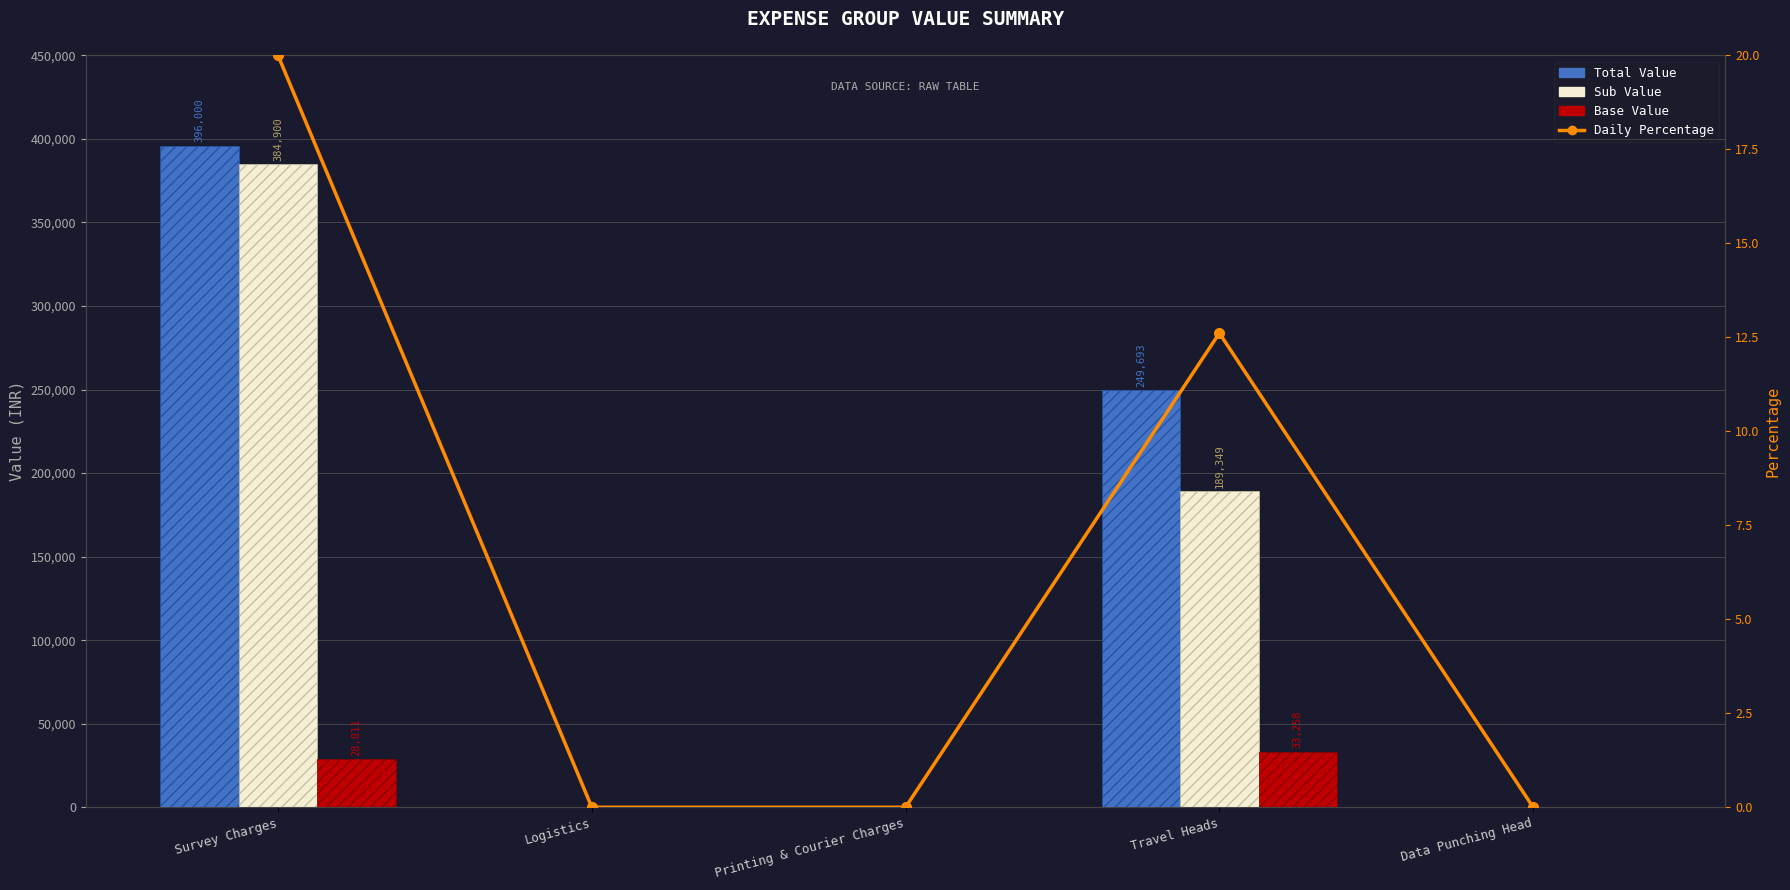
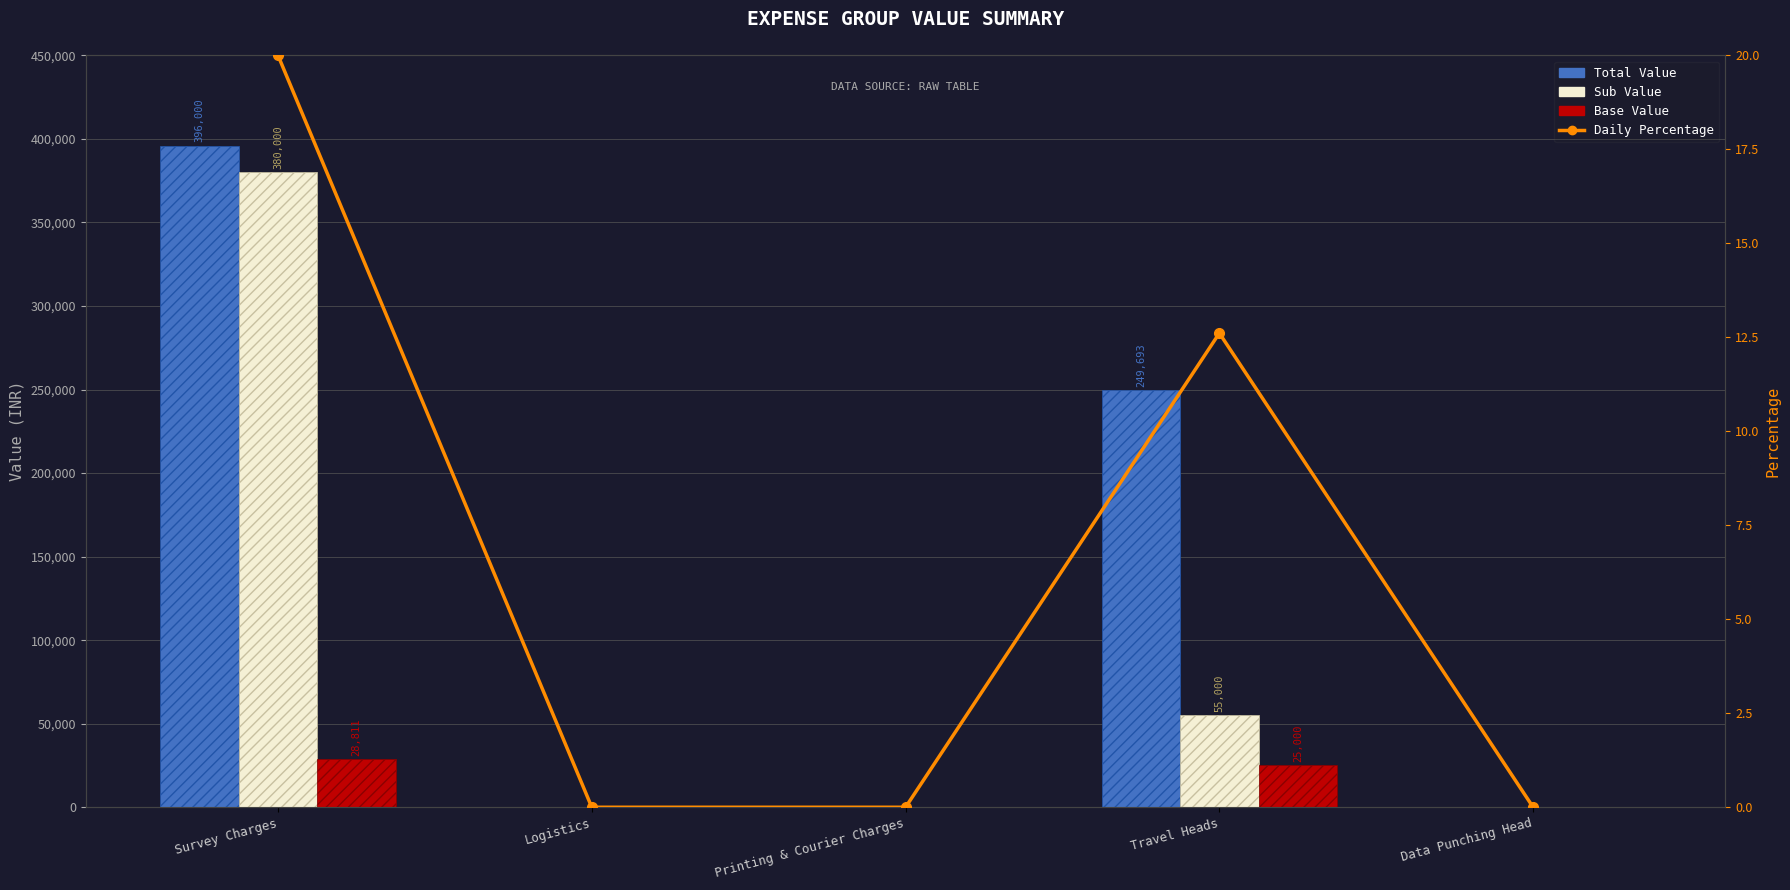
  {
    "Total Value": {
      "Survey Charges": "396,000",
      "Travel Heads": "249,693"
    },
    "Sub Value": {
-     "Survey Charges": "384,900",
-     "Travel Heads": "189,349"
+     "Survey Charges": "380,000",
+     "Travel Heads": "55,000"
    },
    "Base Value": {
      "Survey Charges": "28,811",
-     "Travel Heads": "33,258"
+     "Travel Heads": "25,000"
    }
  }
